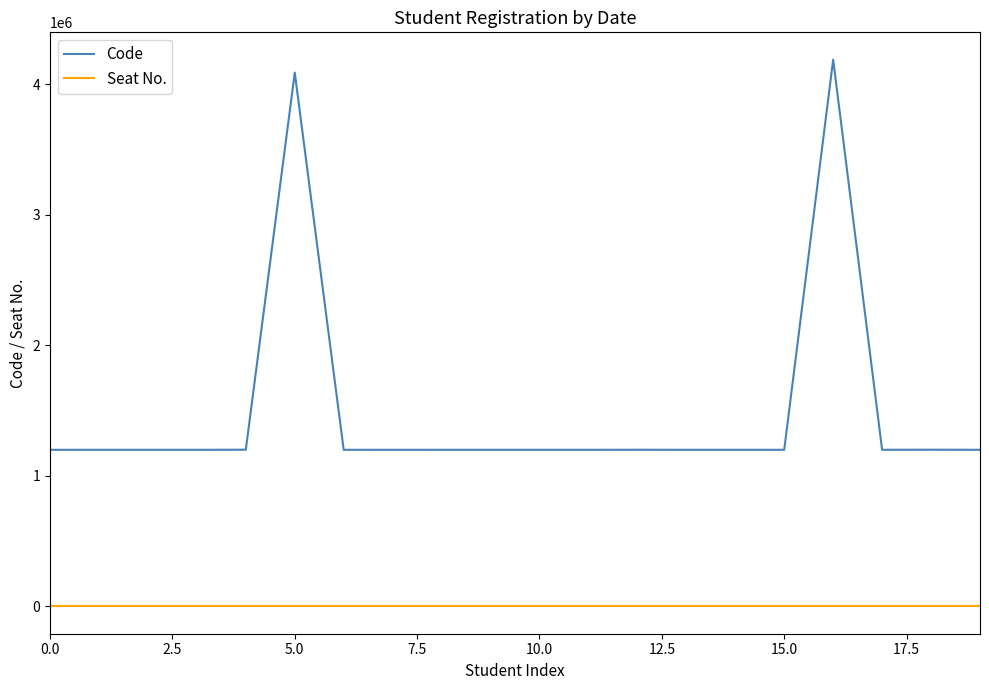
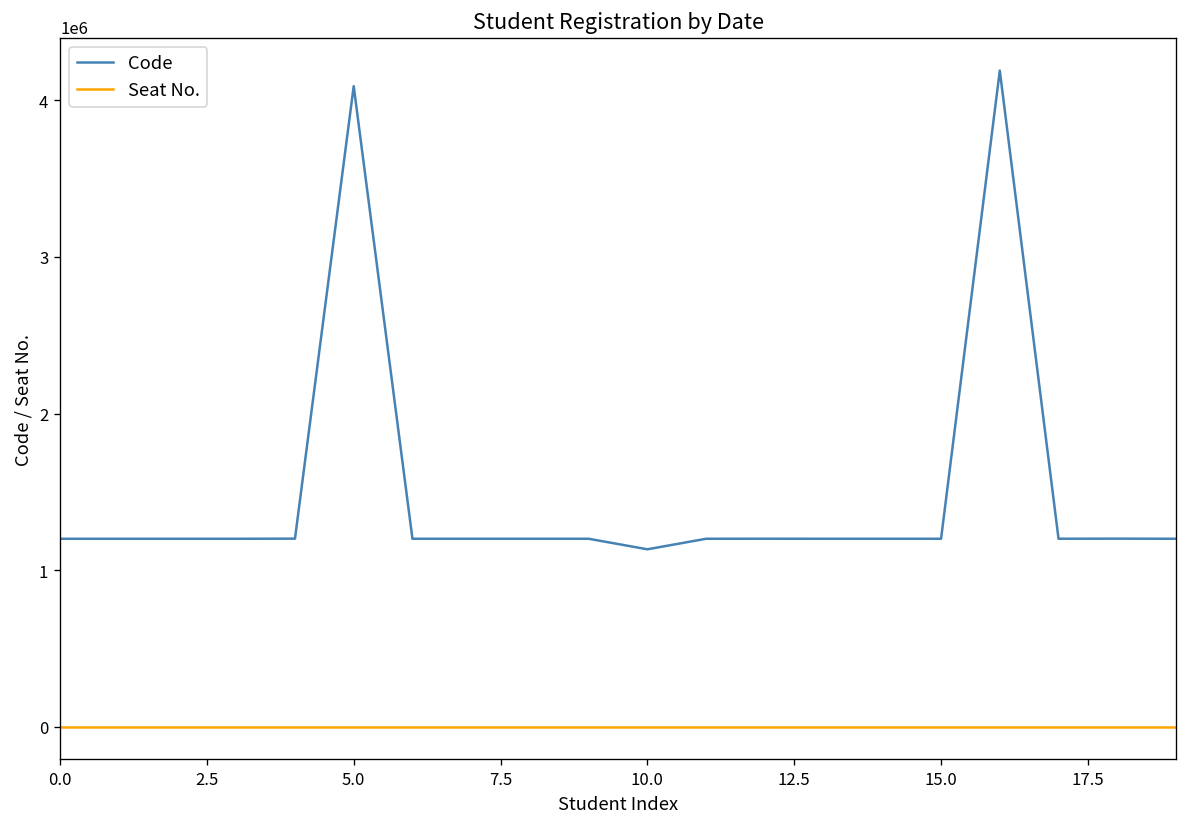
  {
    "Code": {
      "0.0": 1200000,
      "5.0": 4090000,
-     "10.0": 1200000,
+     "10.0": 1130000,
      "15.0": 1200000
    },
    "Seat No.": {
      "0.0": 0,
      "5.0": 0,
      "10.0": 0,
      "15.0": 0
    }
  }
